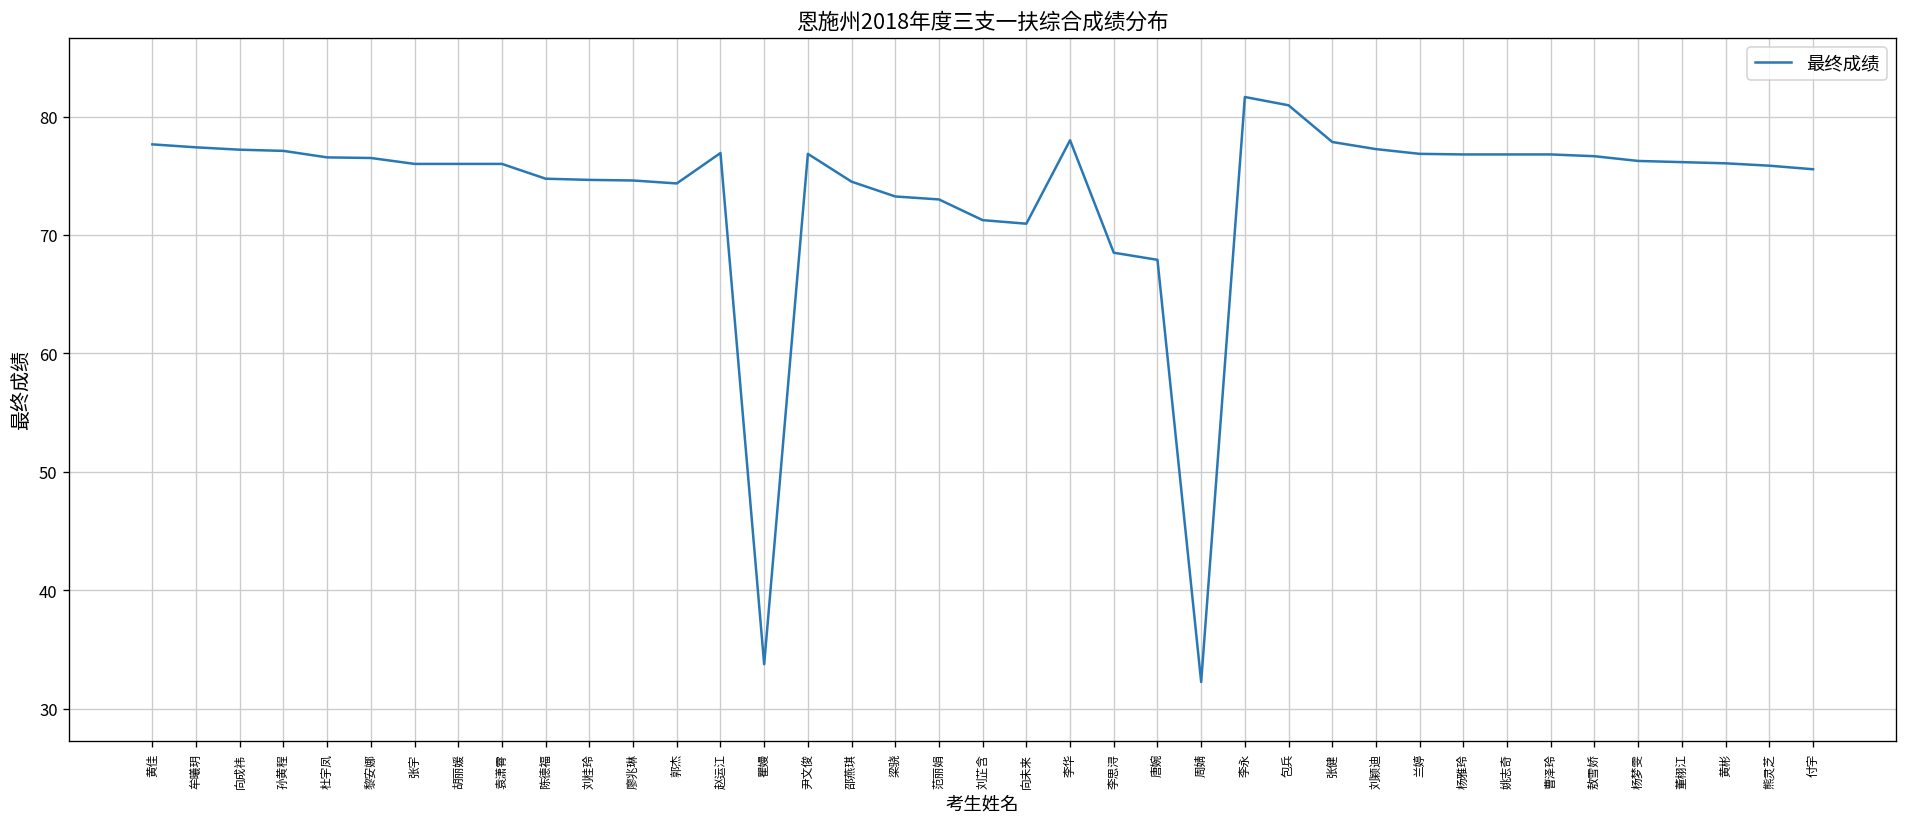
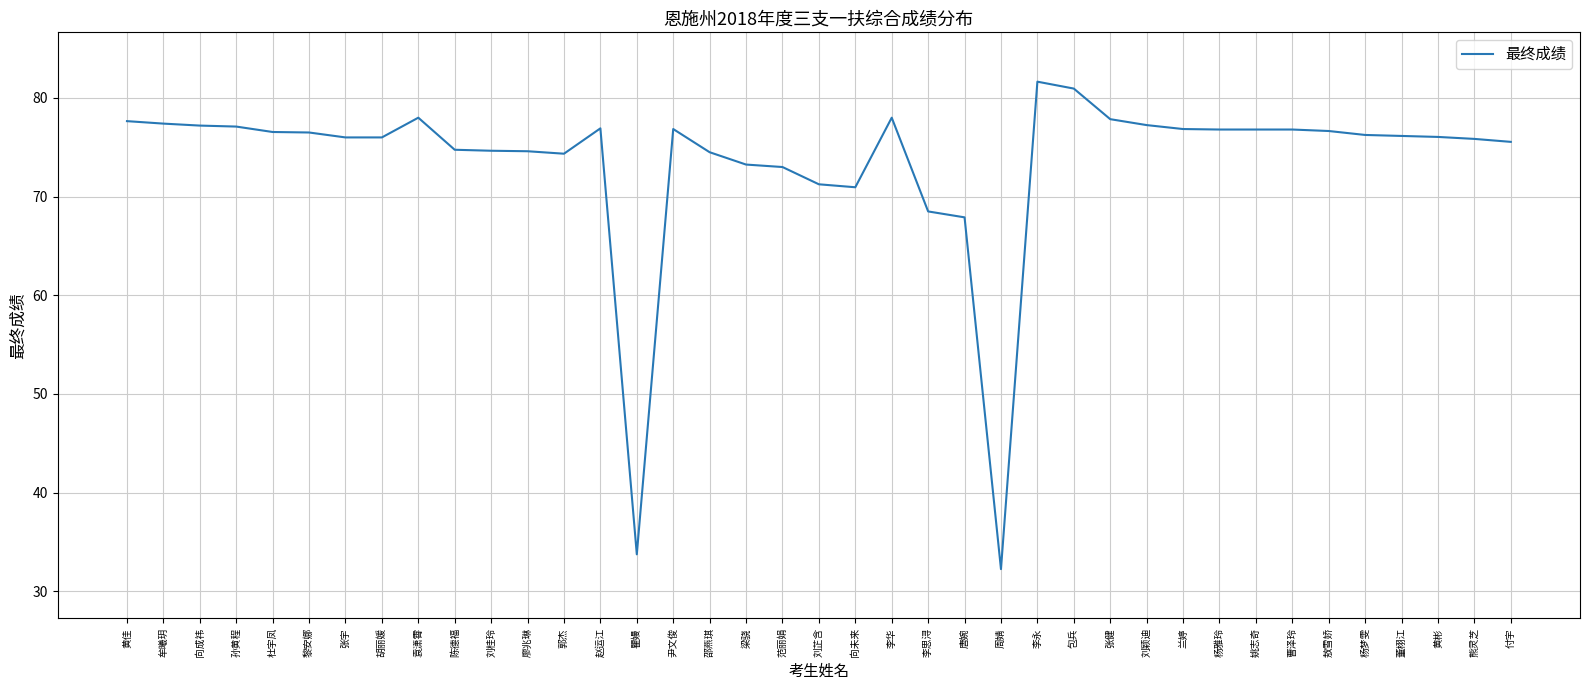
  {
    "黄佳": 78,
    "牟曦玥": 77,
    "向成祎": 77,
    "孙黄程": 77,
    "杜宇凤": 77,
    "黎安娜": 77,
    "张宇": 76,
    "胡丽媛": 76,
-   "袁潇霄": 76,
+   "袁潇霄": 78,
    "陈德福": 75,
    "刘桂玲": 75,
    "廖兆琳": 75,
    "郭杰": 74,
    "赵运江": 77,
    "瞿嫚": 34,
    "尹文俊": 77,
    "邵燕琪": 75,
    "梁骁": 73,
    "范丽娟": 73,
    "刘芷含": 71,
    "向未来": 71,
    "李华": 78,
    "李思浔": 69,
    "唐婉": 68,
    "周婧": 32,
    "李永": 82,
    "包兵": 81,
    "张健": 78,
    "刘颖迪": 77,
    "兰婷": 77,
    "杨雅玲": 77,
    "姚志奇": 77,
    "曹泽玲": 77,
    "敖雪娇": 77,
    "杨梦雯": 76,
    "董栩江": 76,
    "黄彬": 76,
    "熊灵芝": 76,
    "付宇": 76
  }
